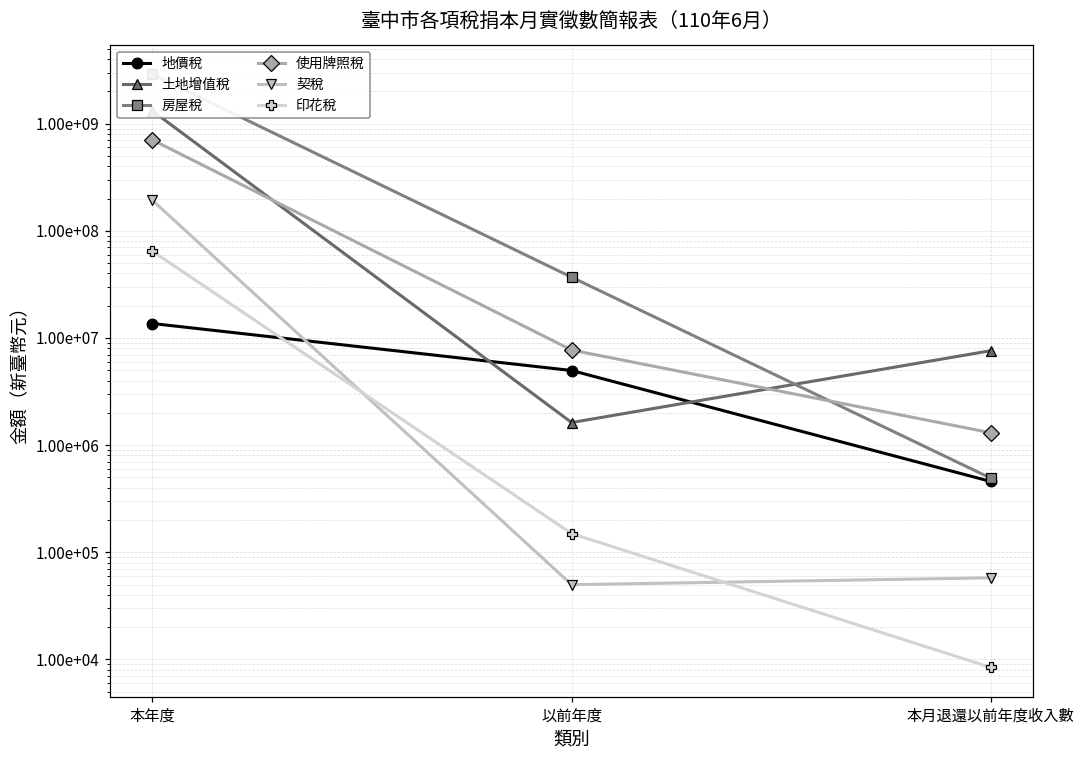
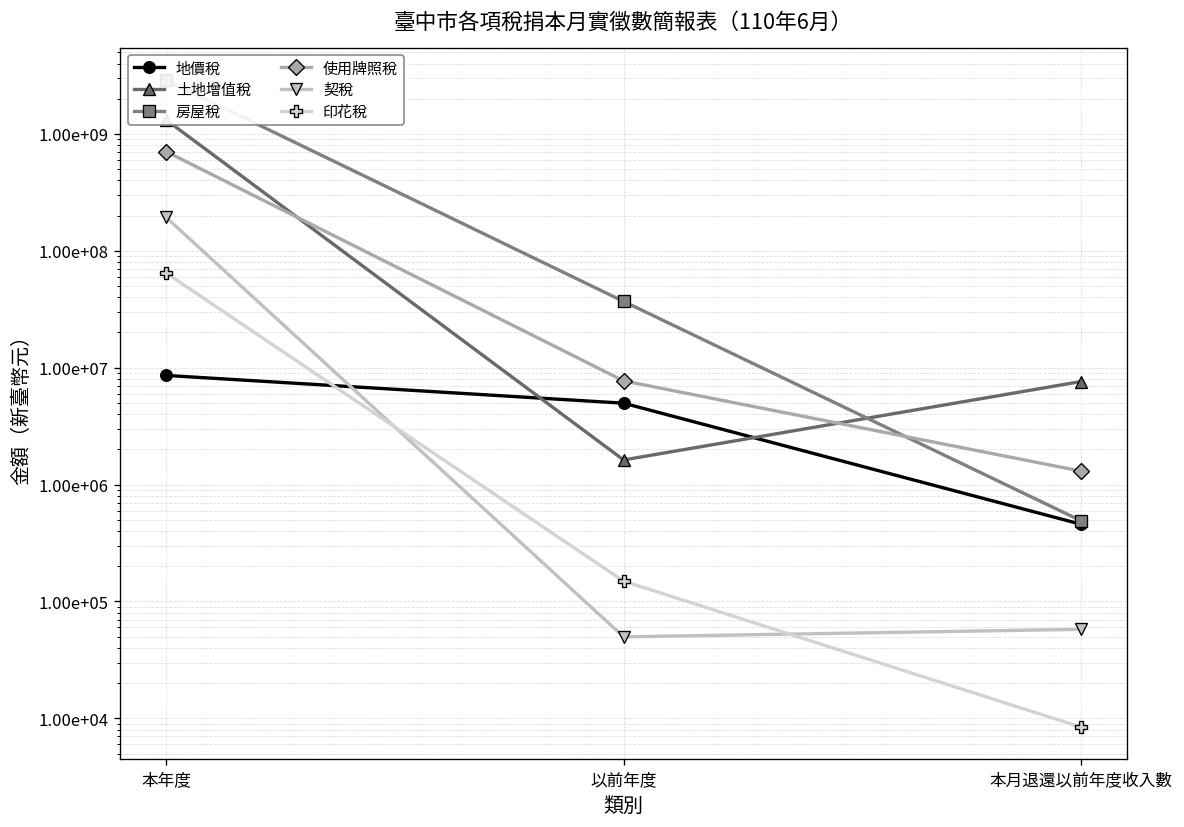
  {
    "地價稅": {
-     "本年度": 14000000,
+     "本年度": 9000000,
      "以前年度": 5000000,
      "本月退還以前年度收入數": 500000
    }
  }
